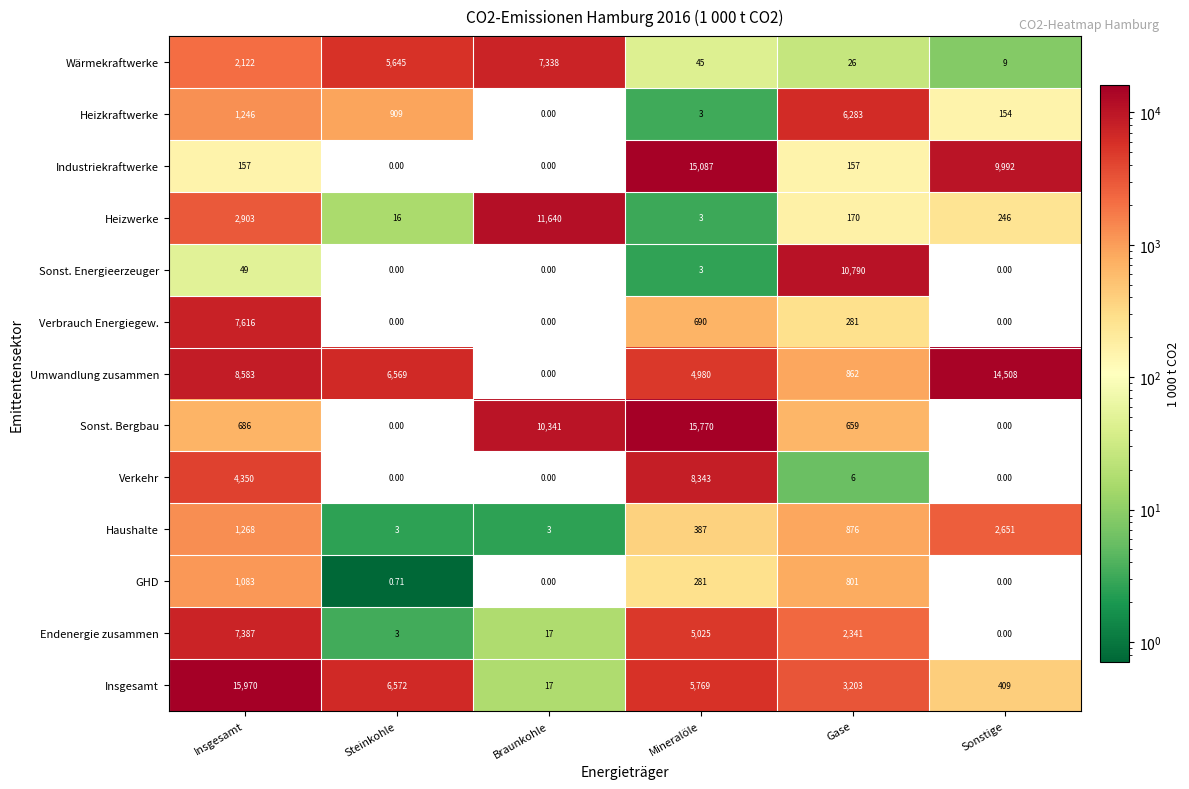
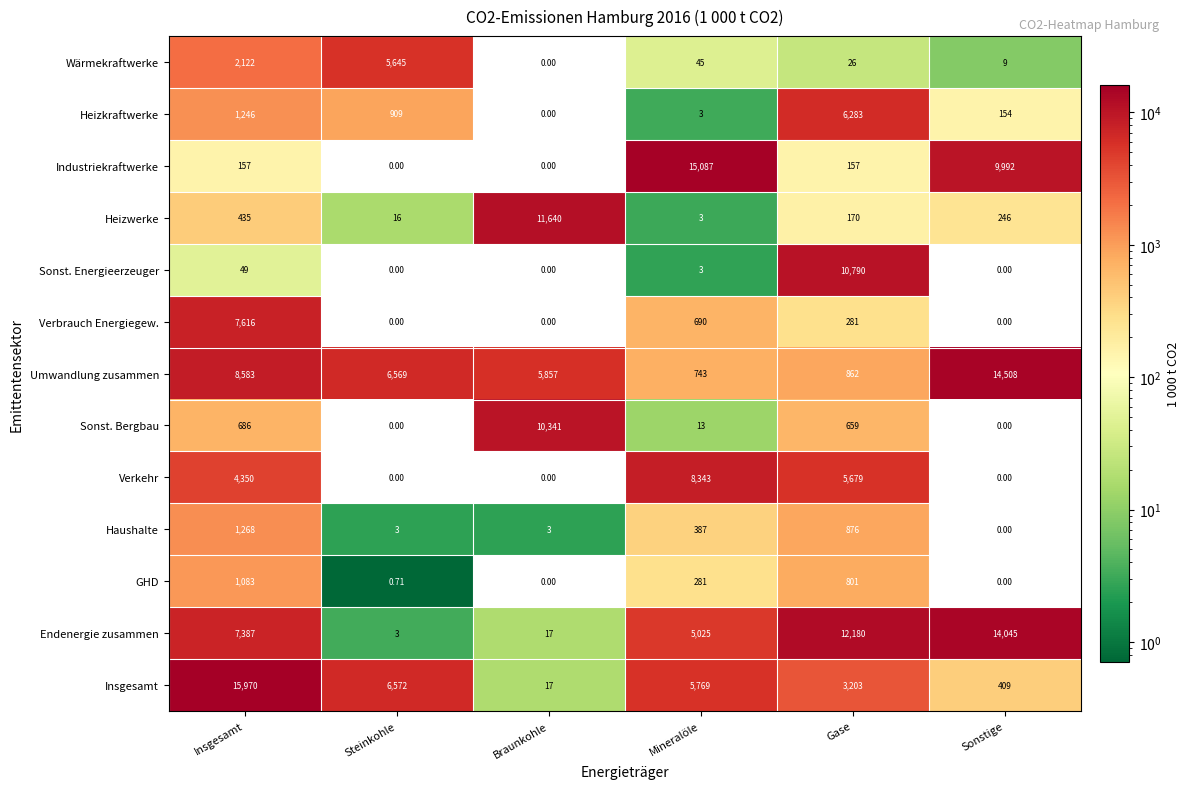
  {
    "Wärmekraftwerke": {
      "Insgesamt": "2,122",
      "Steinkohle": "5,645",
-     "Braunkohle": "7,338",
+     "Braunkohle": "0.00",
      "Mineralöle": "45",
      "Gase": "26",
      "Sonstige": "9"
    },
    "Heizkraftwerke": {
      "Insgesamt": "1,246",
      "Steinkohle": "909",
      "Braunkohle": "0.00",
      "Mineralöle": "3",
      "Gase": "6,283",
      "Sonstige": "154"
    },
    "Industriekraftwerke": {
      "Insgesamt": "157",
      "Steinkohle": "0.00",
      "Braunkohle": "0.00",
      "Mineralöle": "15,087",
      "Gase": "157",
      "Sonstige": "9,992"
    },
    "Heizwerke": {
-     "Insgesamt": "2,903",
+     "Insgesamt": "435",
      "Steinkohle": "16",
      "Braunkohle": "11,640",
      "Mineralöle": "3",
      "Gase": "170",
      "Sonstige": "246"
    },
    "Sonst. Energieerzeuger": {
      "Insgesamt": "49",
      "Steinkohle": "0.00",
      "Braunkohle": "0.00",
      "Mineralöle": "3",
      "Gase": "10,790",
      "Sonstige": "0.00"
    },
    "Verbrauch Energiegew.": {
      "Insgesamt": "7,616",
      "Steinkohle": "0.00",
      "Braunkohle": "0.00",
      "Mineralöle": "690",
      "Gase": "281",
      "Sonstige": "0.00"
    },
    "Umwandlung zusammen": {
      "Insgesamt": "8,583",
      "Steinkohle": "6,569",
-     "Braunkohle": "0.00",
-     "Mineralöle": "4,980",
+     "Braunkohle": "5,857",
+     "Mineralöle": "743",
      "Gase": "862",
      "Sonstige": "14,508"
    },
    "Sonst. Bergbau": {
      "Insgesamt": "686",
      "Steinkohle": "0.00",
      "Braunkohle": "10,341",
-     "Mineralöle": "15,770",
+     "Mineralöle": "13",
      "Gase": "659",
      "Sonstige": "0.00"
    },
    "Verkehr": {
      "Insgesamt": "4,350",
      "Steinkohle": "0.00",
      "Braunkohle": "0.00",
      "Mineralöle": "8,343",
-     "Gase": "6",
+     "Gase": "5,679",
      "Sonstige": "0.00"
    },
    "Haushalte": {
      "Insgesamt": "1,268",
      "Steinkohle": "3",
      "Braunkohle": "3",
      "Mineralöle": "387",
      "Gase": "876",
-     "Sonstige": "2,651"
+     "Sonstige": "0.00"
    },
    "GHD": {
      "Insgesamt": "1,083",
      "Steinkohle": "0.71",
      "Braunkohle": "0.00",
      "Mineralöle": "281",
      "Gase": "801",
      "Sonstige": "0.00"
    },
    "Endenergie zusammen": {
      "Insgesamt": "7,387",
      "Steinkohle": "3",
      "Braunkohle": "17",
      "Mineralöle": "5,025",
-     "Gase": "2,341",
-     "Sonstige": "0.00"
+     "Gase": "12,180",
+     "Sonstige": "14,045"
    },
    "Insgesamt": {
      "Insgesamt": "15,970",
      "Steinkohle": "6,572",
      "Braunkohle": "17",
      "Mineralöle": "5,769",
      "Gase": "3,203",
      "Sonstige": "409"
    }
  }
